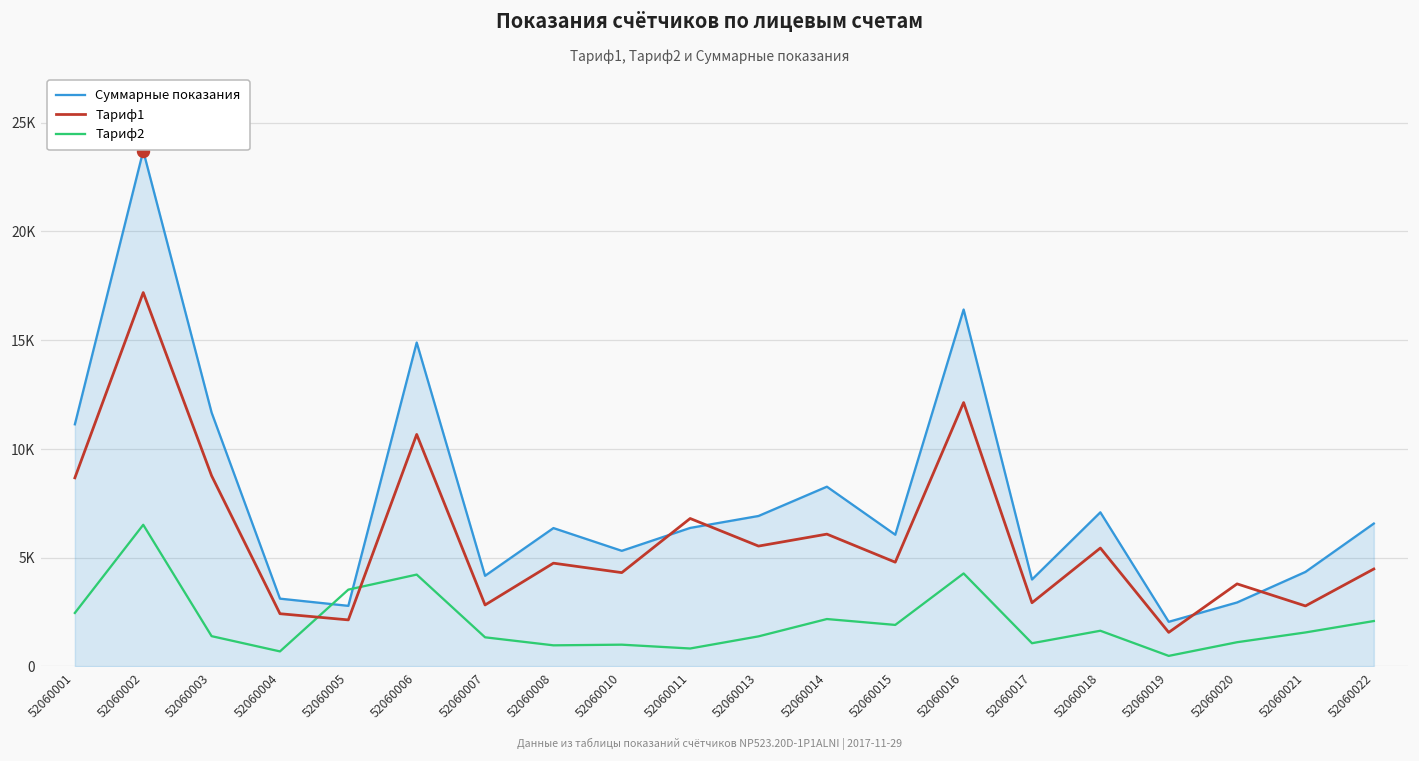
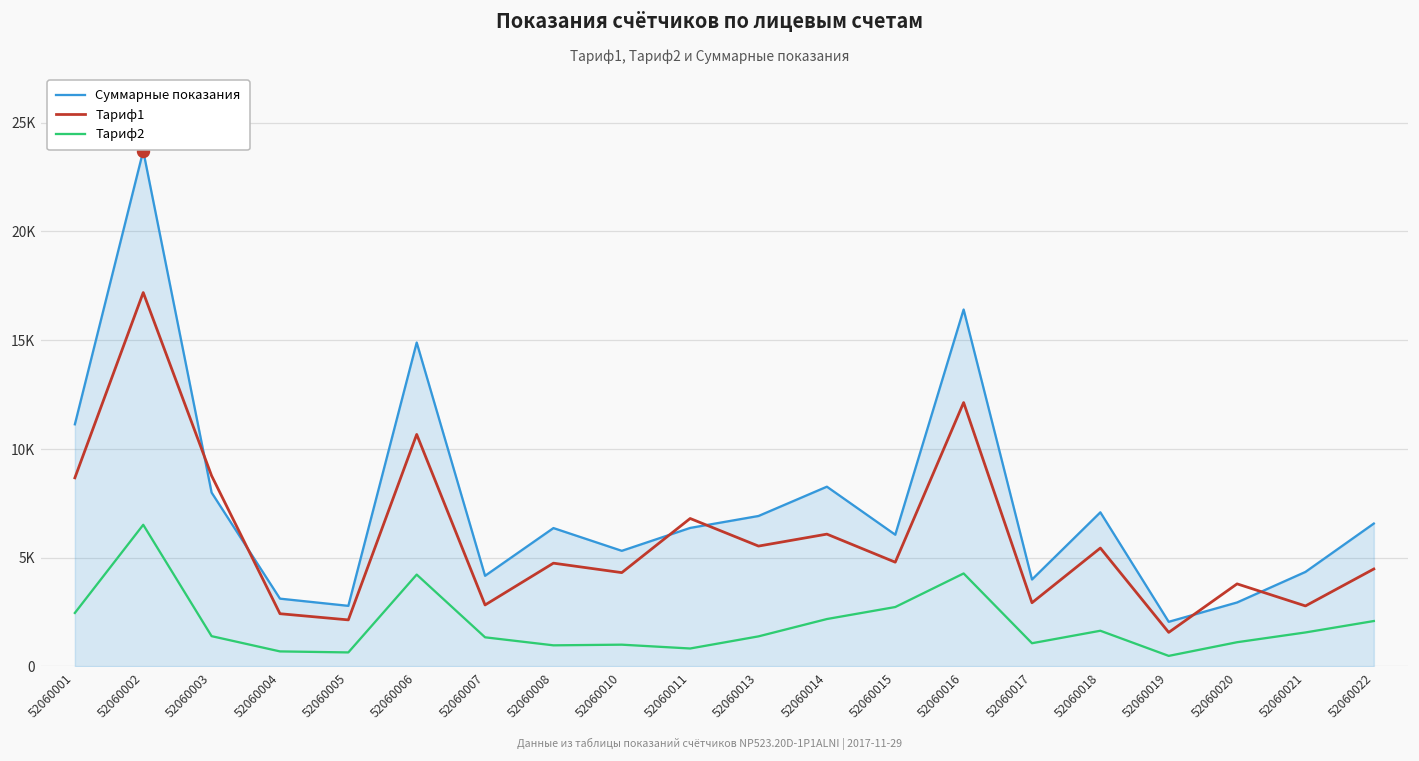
  {
    "Суммарные показания": {
      "52060001": 11100,
-     "52060003": 11700,
+     "52060003": 8000,
      "52060004": 3100,
      "52060005": 2800,
      "52060006": 14900,
      "52060007": 4200,
      "52060008": 6400,
      "52060010": 5300,
      "52060011": 6400,
      "52060013": 6900,
      "52060014": 8300,
      "52060015": 6100,
      "52060016": 16400,
      "52060017": 4000,
      "52060018": 7100,
      "52060019": 2100,
      "52060020": 2900,
      "52060021": 4300,
      "52060022": 6600
    },
    "Тариф2": {
      "52060001": 2500,
      "52060002": 6500,
      "52060003": 1400,
      "52060004": 700,
-     "52060005": 3500,
+     "52060005": 600,
      "52060006": 4200,
      "52060007": 1300,
      "52060008": 1000,
      "52060010": 1000,
      "52060011": 800,
      "52060013": 1400,
      "52060014": 2200,
-     "52060015": 1900,
+     "52060015": 2700,
      "52060016": 4300,
      "52060017": 1100,
      "52060018": 1600,
      "52060019": 500,
      "52060020": 1100,
      "52060021": 1600,
      "52060022": 2100
    }
  }
